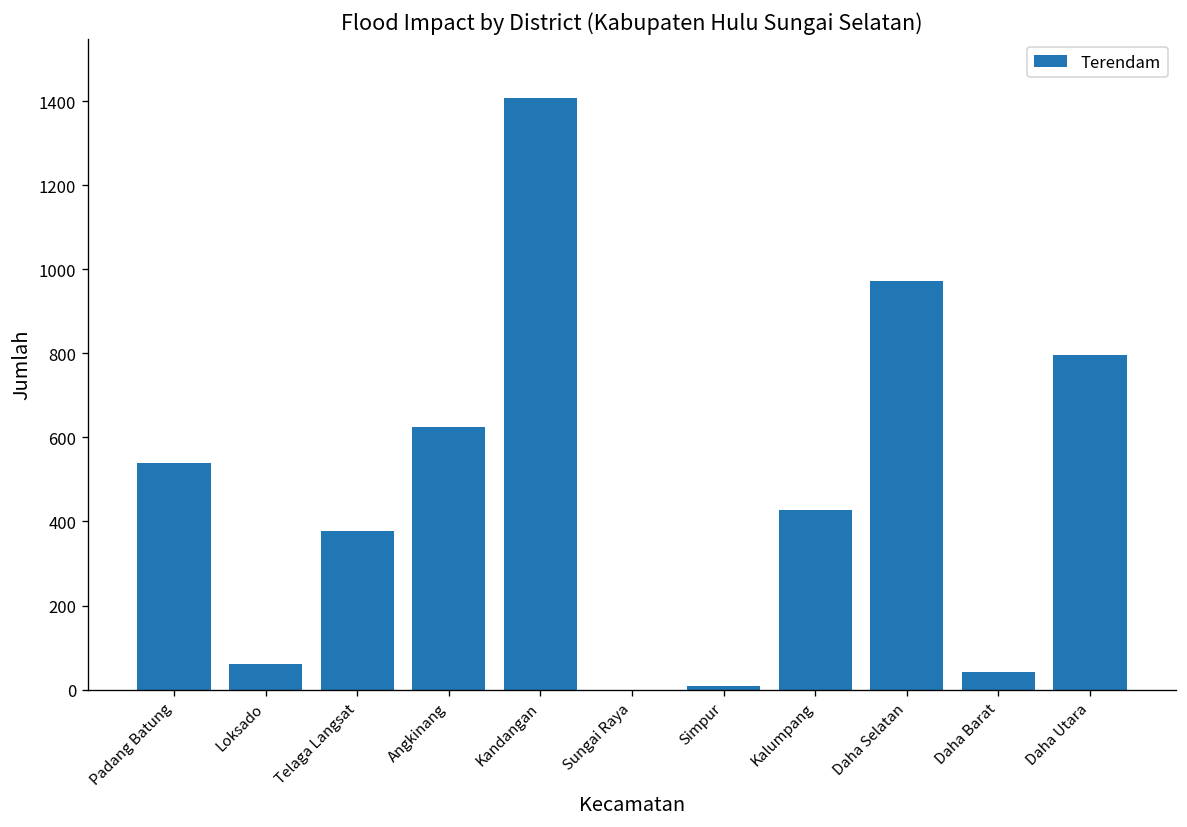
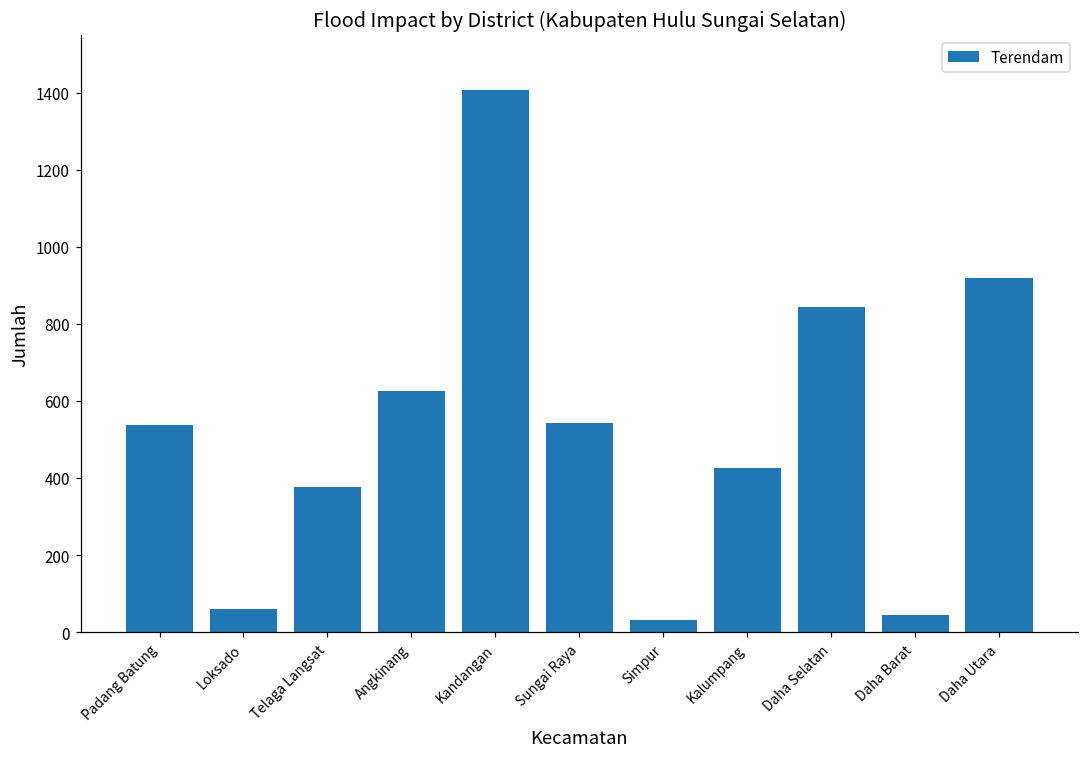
  {
    "Padang Batung": 540,
    "Loksado": 60,
    "Telaga Langsat": 380,
    "Angkinang": 630,
    "Kandangan": 1410,
-   "Sungai Raya": 0,
-   "Simpur": 10,
+   "Sungai Raya": 540,
+   "Simpur": 30,
    "Kalumpang": 430,
-   "Daha Selatan": 970,
+   "Daha Selatan": 840,
    "Daha Barat": 40,
-   "Daha Utara": 800
+   "Daha Utara": 920
  }
